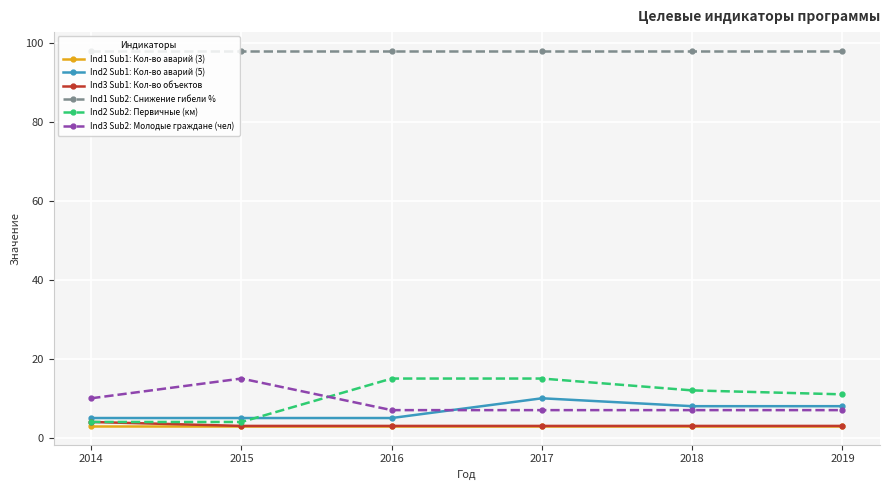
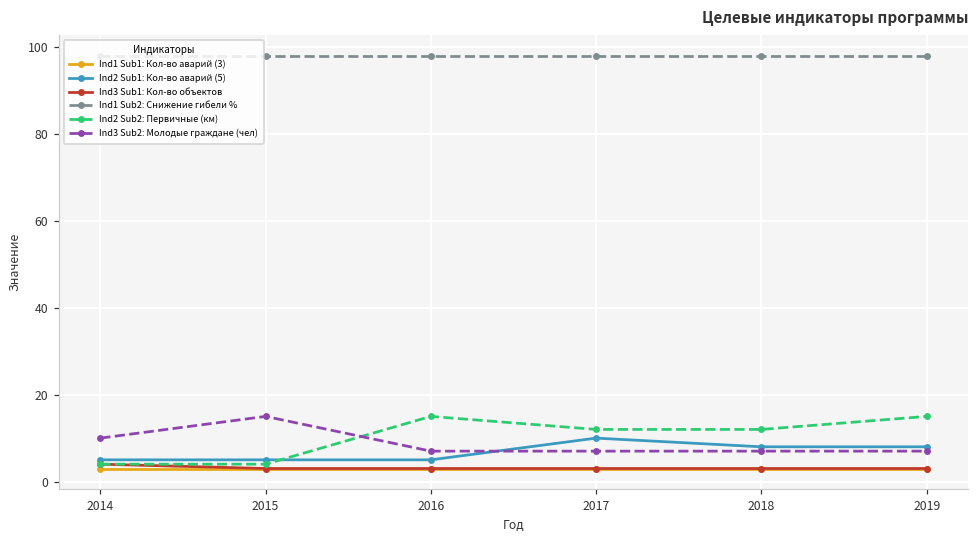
  {
    "Ind1 Sub1: Кол-во аварий (3)": {
      "2014": 3
    },
    "Ind2 Sub1: Кол-во аварий (5)": {
      "2014": 5,
      "2015": 5,
      "2016": 5,
      "2017": 10,
      "2018": 8,
      "2019": 8
    },
    "Ind1 Sub2: Снижение гибели %": {
      "2015": 98,
      "2016": 98,
      "2017": 98,
      "2018": 98,
      "2019": 98
    },
    "Ind2 Sub2: Первичные (км)": {
      "2015": 4,
      "2016": 15,
-     "2017": 15,
+     "2017": 12,
      "2018": 12,
-     "2019": 11
+     "2019": 15
    },
    "Ind3 Sub2: Молодые граждане (чел)": {
      "2014": 10,
      "2015": 15,
      "2016": 7,
      "2017": 7,
      "2018": 7,
      "2019": 7
    }
  }
